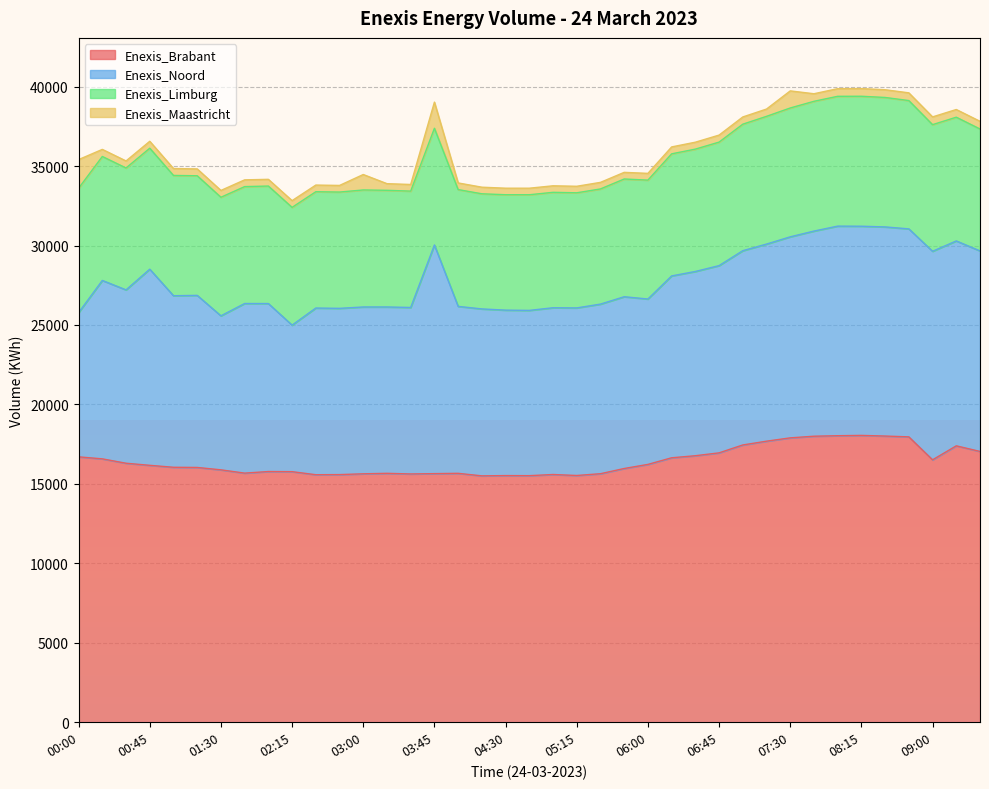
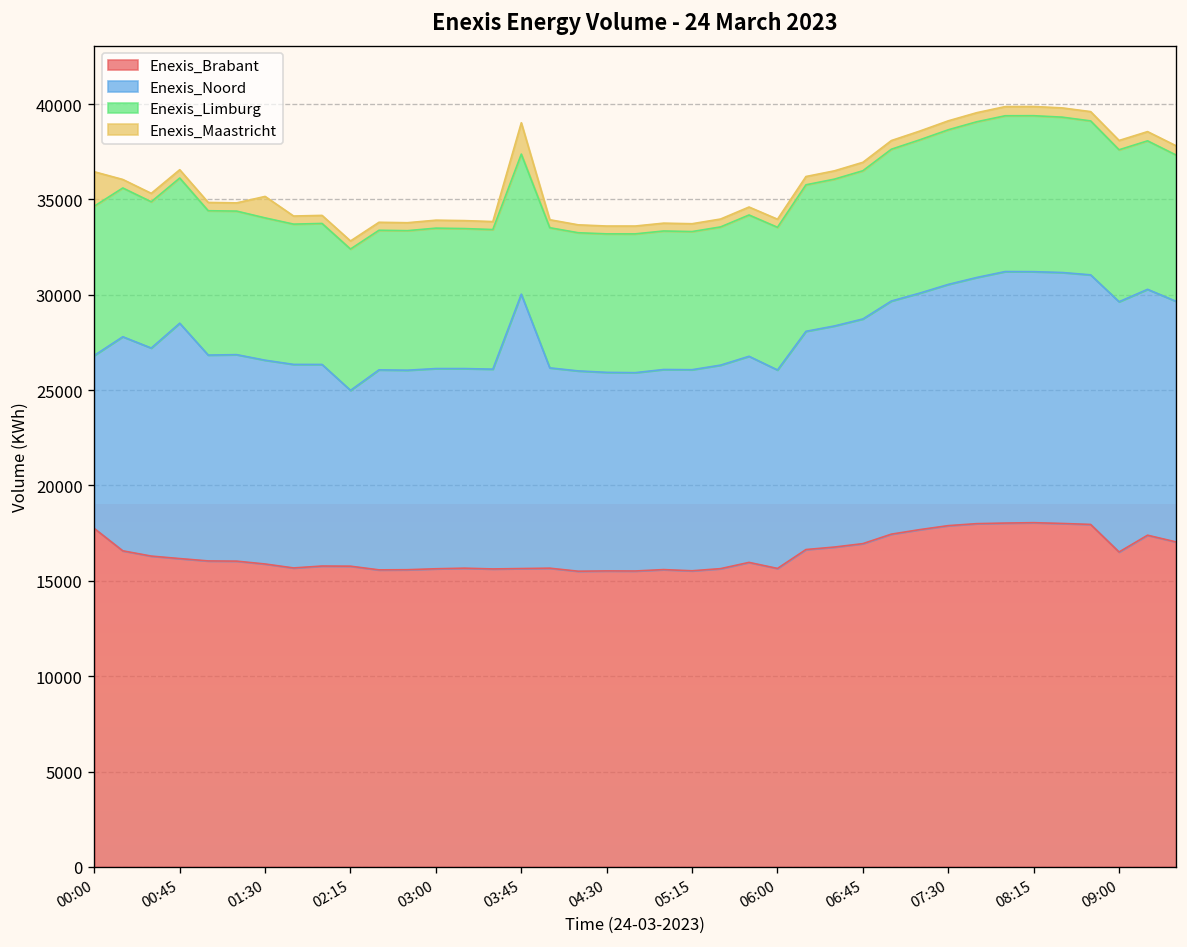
  {
    "Enexis_Brabant": {
-     "00:00": 16700,
+     "00:00": 17700,
      "00:45": 16200,
      "01:30": 15900,
      "02:15": 15800,
      "03:00": 15600,
      "03:45": 15600,
      "04:30": 15500,
      "05:15": 15500,
-     "06:00": 16200,
+     "06:00": 15700,
      "06:45": 17000,
      "07:30": 17900,
      "08:15": 18100,
      "09:00": 16500
    },
    "Enexis_Noord": {
      "00:00": 9100,
      "00:45": 12300,
-     "01:30": 9700,
+     "01:30": 10700,
      "02:15": 9200,
      "03:00": 10500,
      "03:45": 14400,
      "04:30": 10400,
      "05:15": 10500,
      "06:00": 10400,
      "06:45": 11800,
      "07:30": 12700,
      "08:15": 13200,
      "09:00": 13100
    },
    "Enexis_Limburg": {
      "00:00": 7800,
      "00:45": 7600,
      "01:30": 7500,
      "02:15": 7400,
      "03:00": 7400,
      "03:45": 7300,
      "04:30": 7300,
      "05:15": 7200,
      "06:00": 7500,
      "06:45": 7800,
      "07:30": 8100,
      "08:15": 8200,
      "09:00": 8000
    },
    "Enexis_Maastricht": {
      "00:00": 1800,
      "00:45": 400,
-     "01:30": 400,
+     "01:30": 1100,
      "02:15": 400,
-     "03:00": 1000,
+     "03:00": 400,
      "03:45": 1600,
      "04:30": 400,
      "05:15": 400,
      "06:00": 400,
      "06:45": 400,
-     "07:30": 1100,
+     "07:30": 500,
      "08:15": 500,
      "09:00": 500
    }
  }
